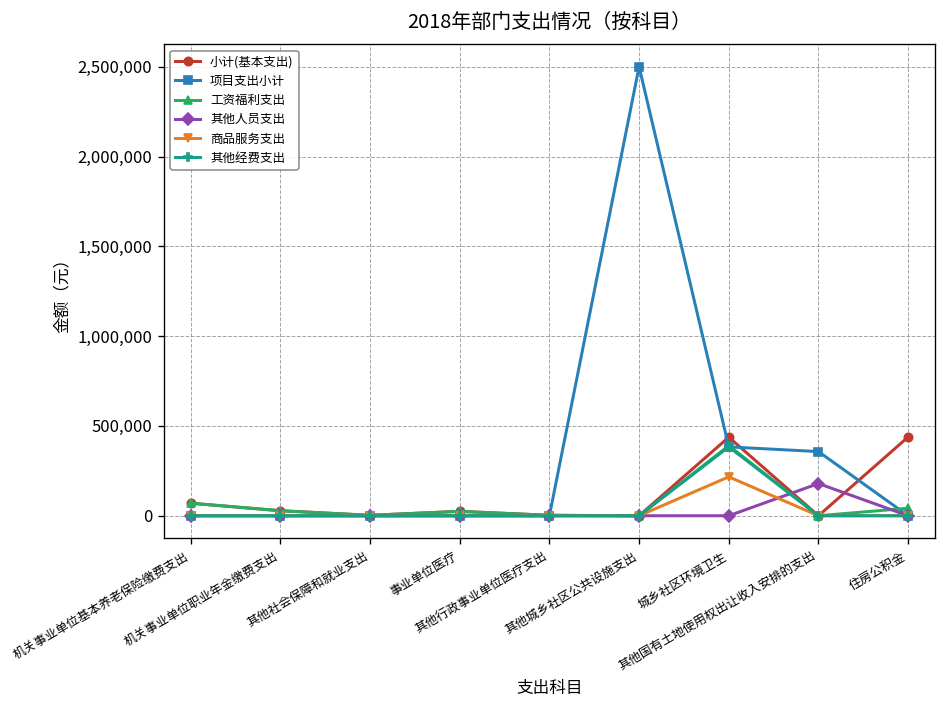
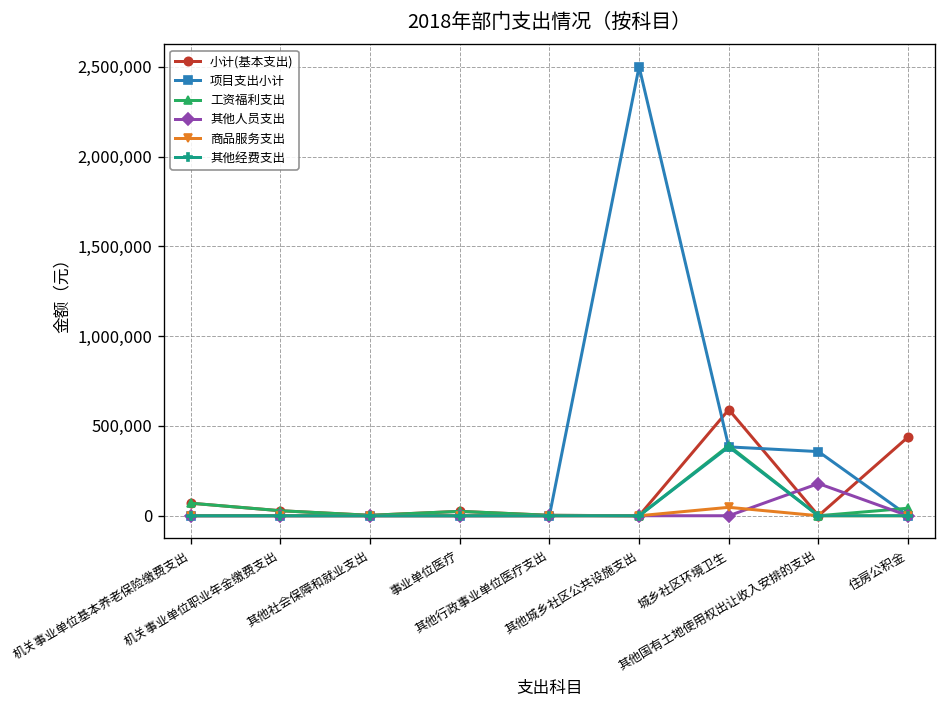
  {
    "小计(基本支出)": {
-     "城乡社区环境卫生": "440,000",
+     "城乡社区环境卫生": "590,000",
      "住房公积金": "440,000"
    },
    "项目支出小计": {
      "其他城乡社区公共设施支出": "2,500,000",
      "其他国有土地使用权出让收入安排的支出": "360,000"
    },
    "其他人员支出": {
      "城乡社区环境卫生": "0",
      "其他国有土地使用权出让收入安排的支出": "180,000"
    },
    "商品服务支出": {
-     "城乡社区环境卫生": "220,000"
+     "城乡社区环境卫生": "50,000"
    }
  }
